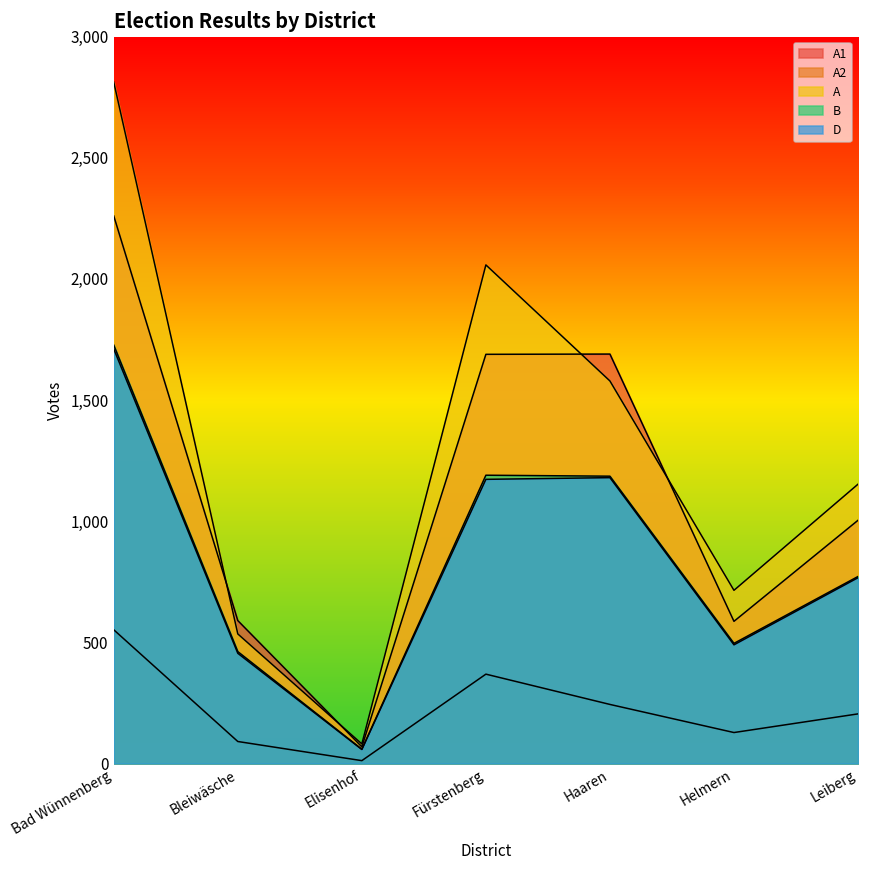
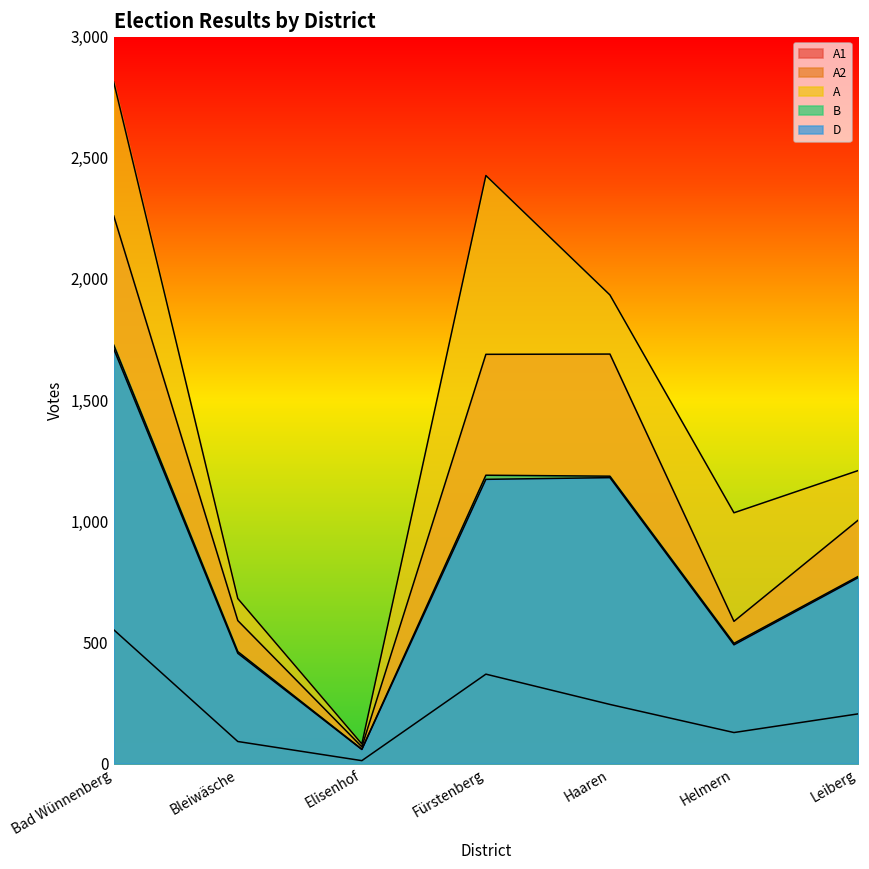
  {
    "A": {
      "Bad Wünnenberg": "2,810",
-     "Bleiwäsche": "540",
+     "Bleiwäsche": "680",
      "Elisenhof": "80",
-     "Fürstenberg": "2,060",
-     "Haaren": "1,580",
-     "Helmern": "720",
-     "Leiberg": "1,150"
+     "Fürstenberg": "2,430",
+     "Haaren": "1,930",
+     "Helmern": "1,040",
+     "Leiberg": "1,210"
    },
    "B": {
      "Bad Wünnenberg": "1,730",
      "Fürstenberg": "1,190"
    },
    "D": {
      "Bad Wünnenberg": "1,710",
      "Fürstenberg": "1,170"
    }
  }
